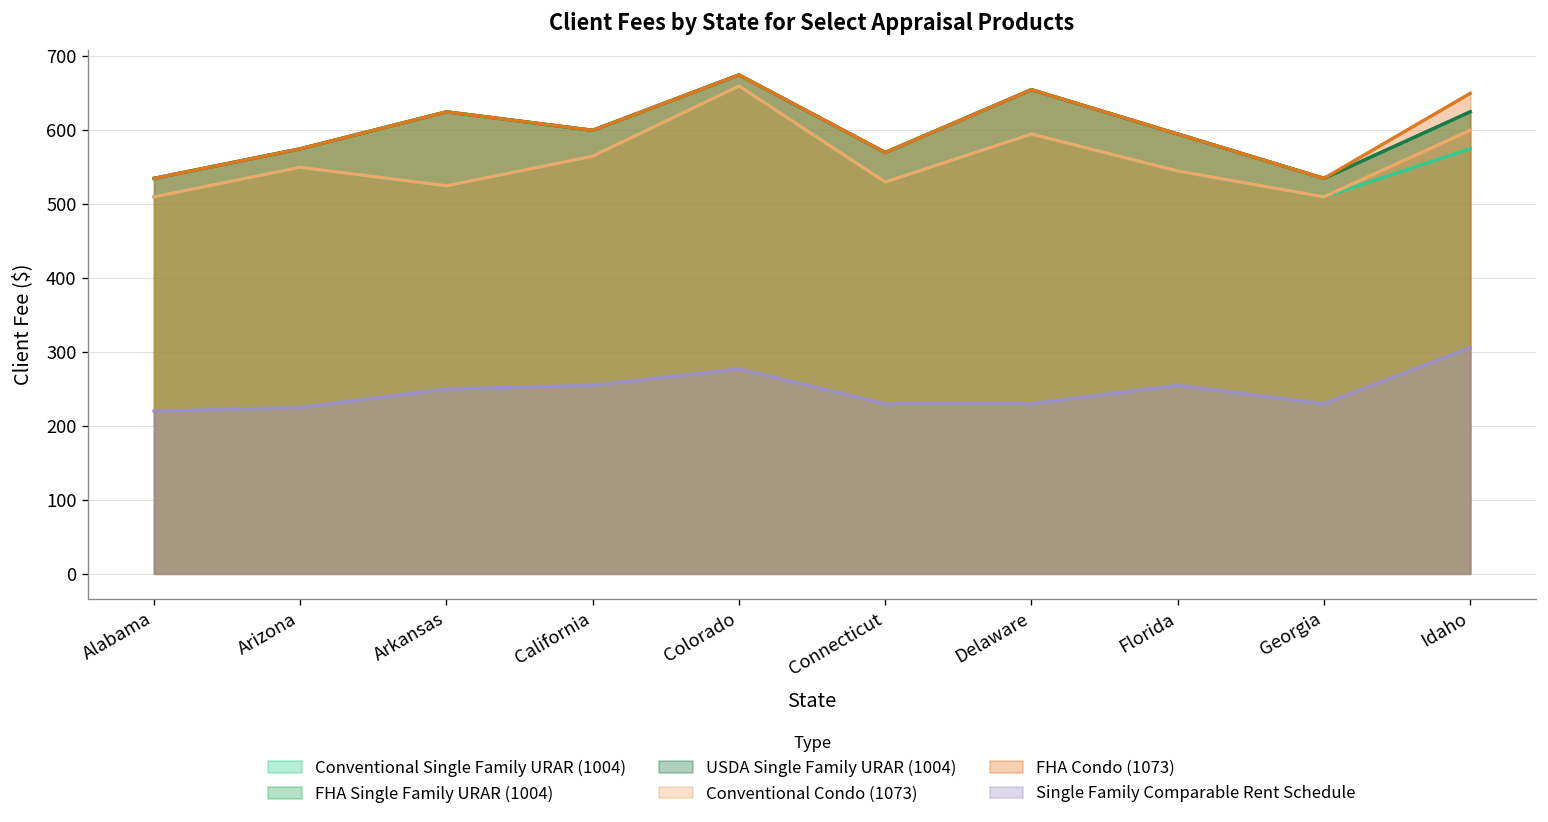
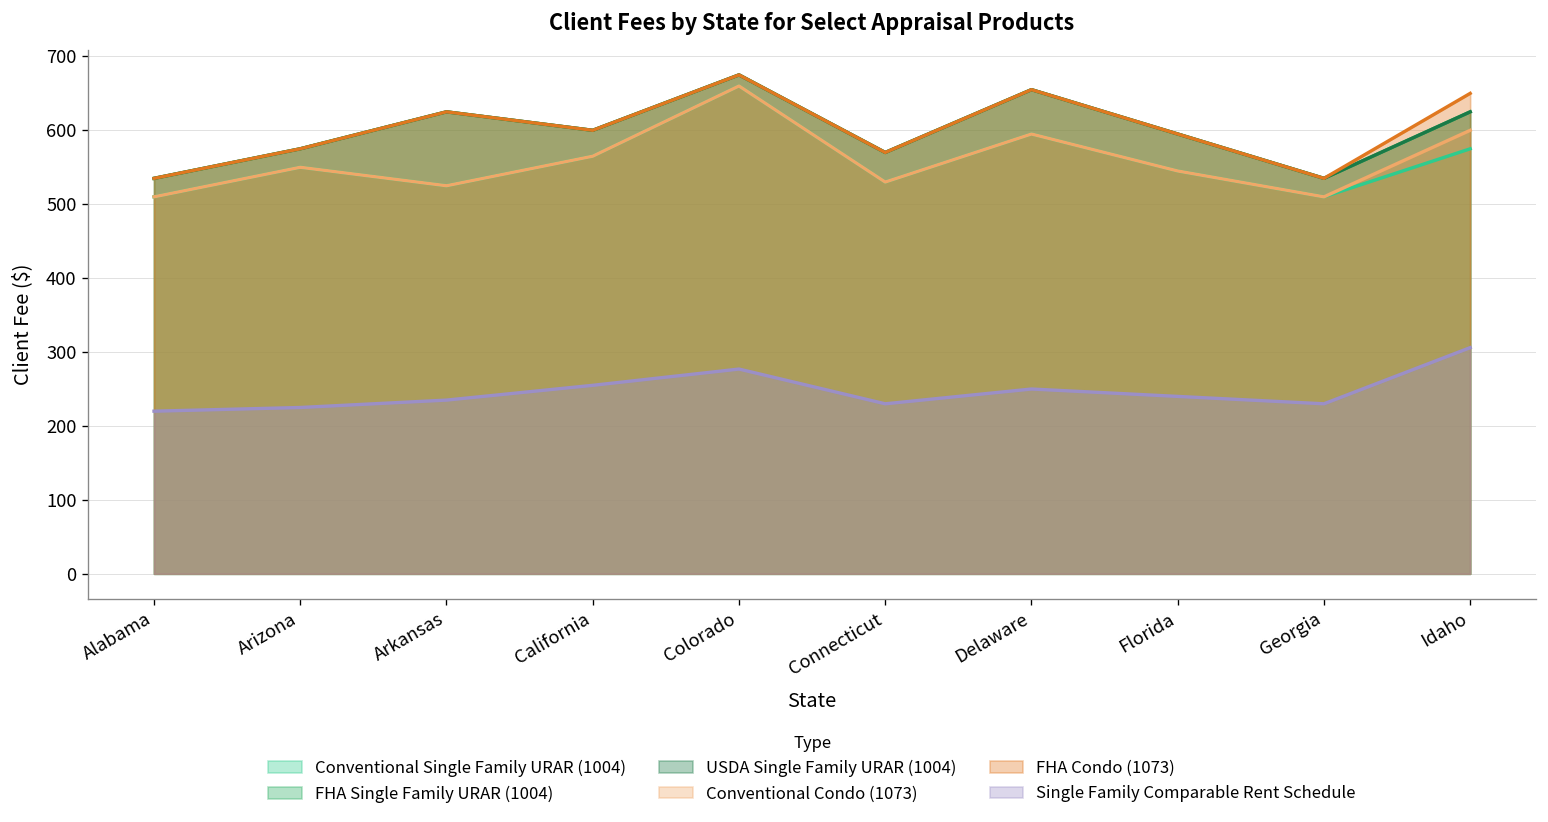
  {
    "Single Family Comparable Rent Schedule": {
      "Alabama": 220,
      "Arizona": 230,
-     "Arkansas": 250,
+     "Arkansas": 240,
      "California": 260,
      "Colorado": 280,
      "Connecticut": 230,
-     "Delaware": 230,
-     "Florida": 260,
+     "Delaware": 250,
+     "Florida": 240,
      "Georgia": 230,
      "Idaho": 310
    }
  }
